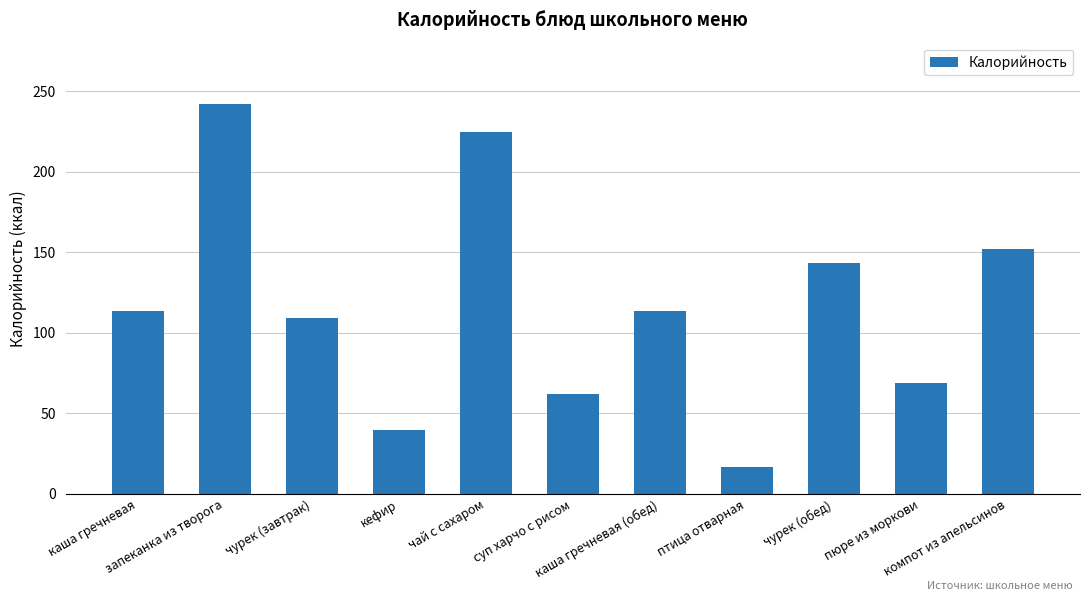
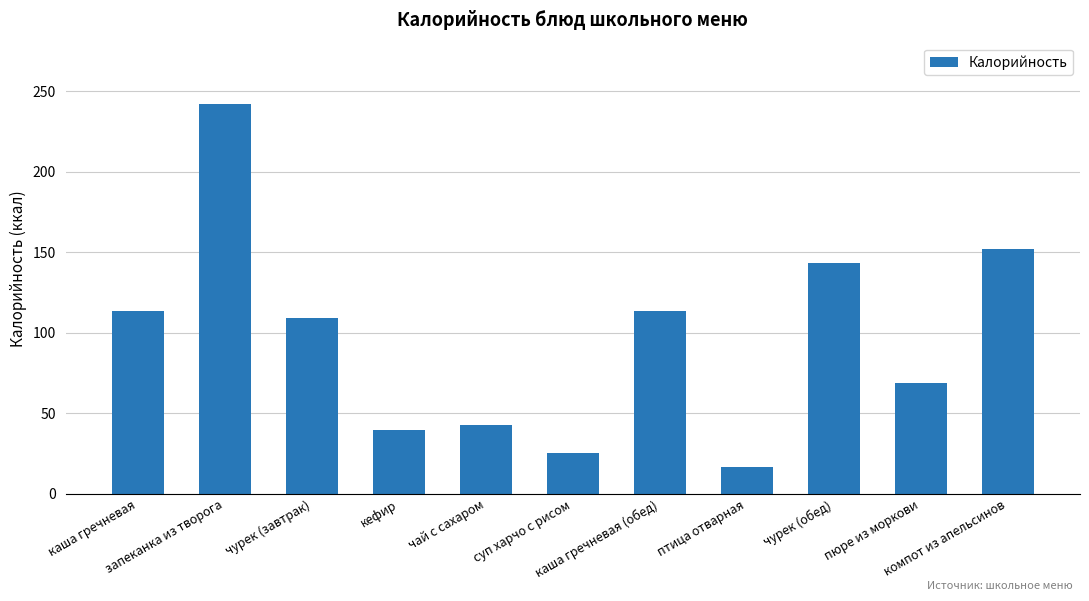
  {
    "каша гречневая": 114,
    "запеканка из творога": 242,
    "чурек (завтрак)": 109,
    "кефир": 40,
-   "чай с сахаром": 224,
-   "суп харчо с рисом": 62,
+   "чай с сахаром": 43,
+   "суп харчо с рисом": 25,
    "каша гречневая (обед)": 114,
    "птица отварная": 17,
    "чурек (обед)": 143,
    "пюре из моркови": 69,
    "компот из апельсинов": 152
  }
